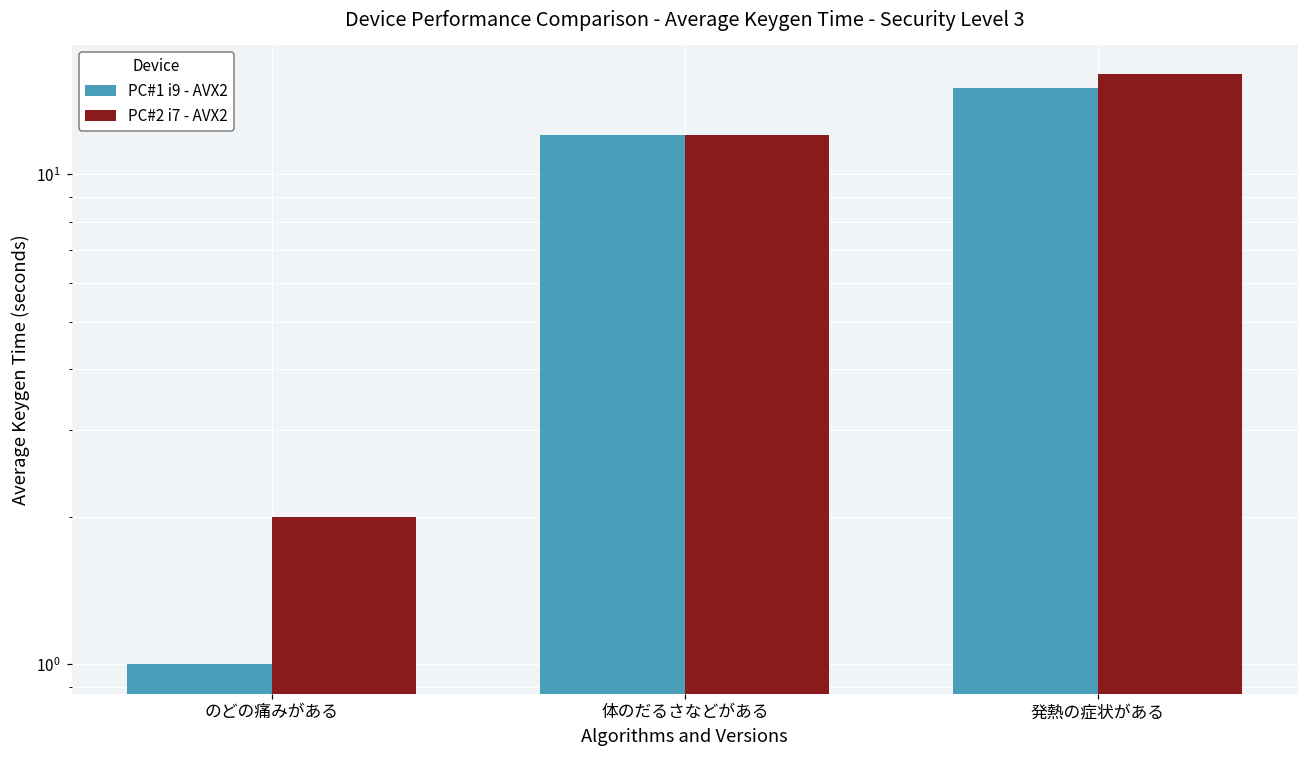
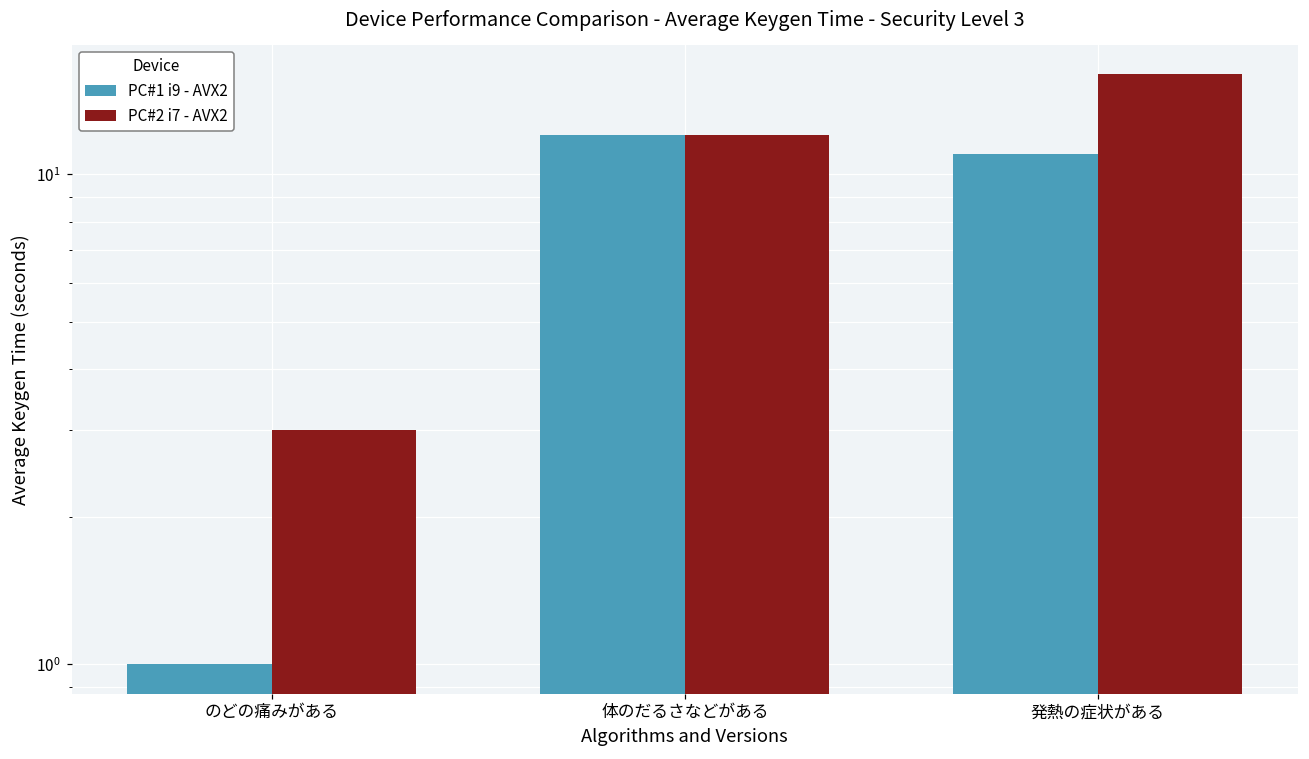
  {
    "PC#1 i9 - AVX2": {
      "のどの痛みがある": 1,
      "体のだるさなどがある": 12,
-     "発熱の症状がある": 15
+     "発熱の症状がある": 11
    },
    "PC#2 i7 - AVX2": {
-     "のどの痛みがある": 2,
+     "のどの痛みがある": 3,
      "体のだるさなどがある": 12,
      "発熱の症状がある": 16
    }
  }
